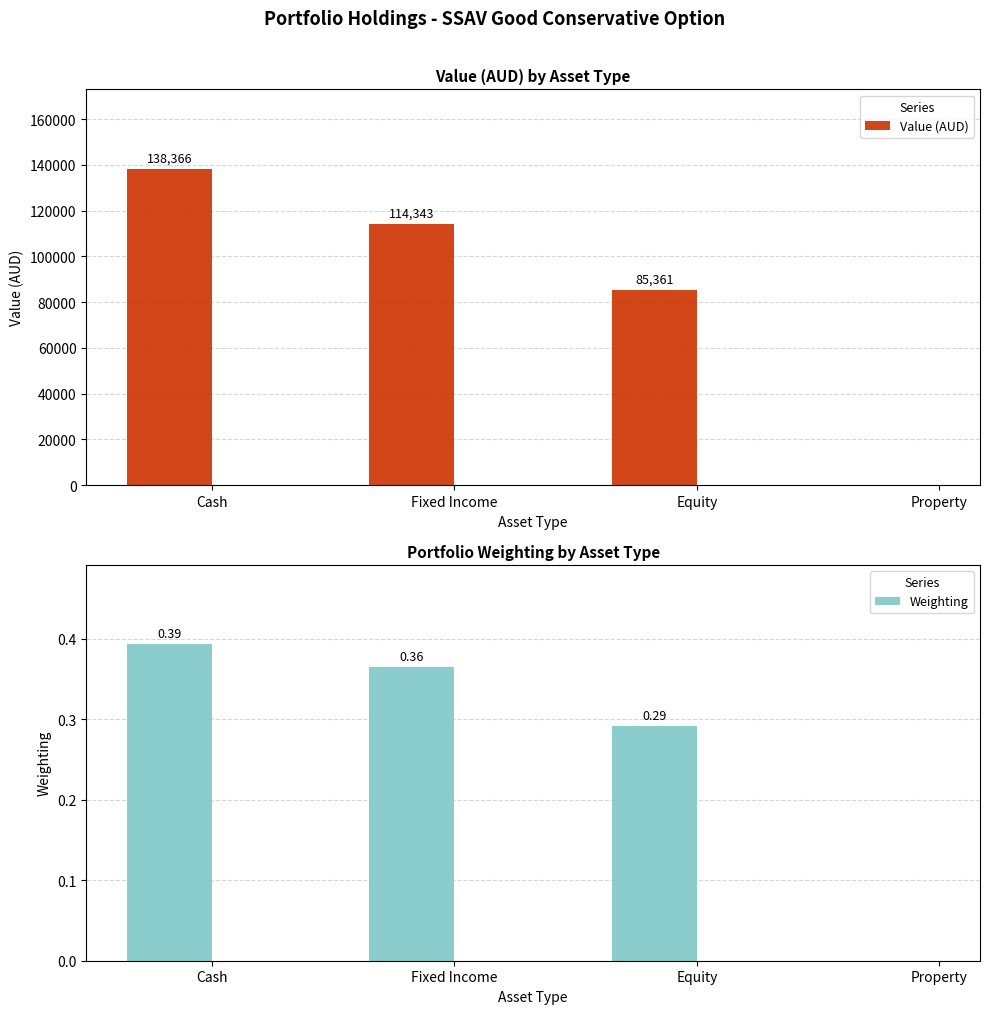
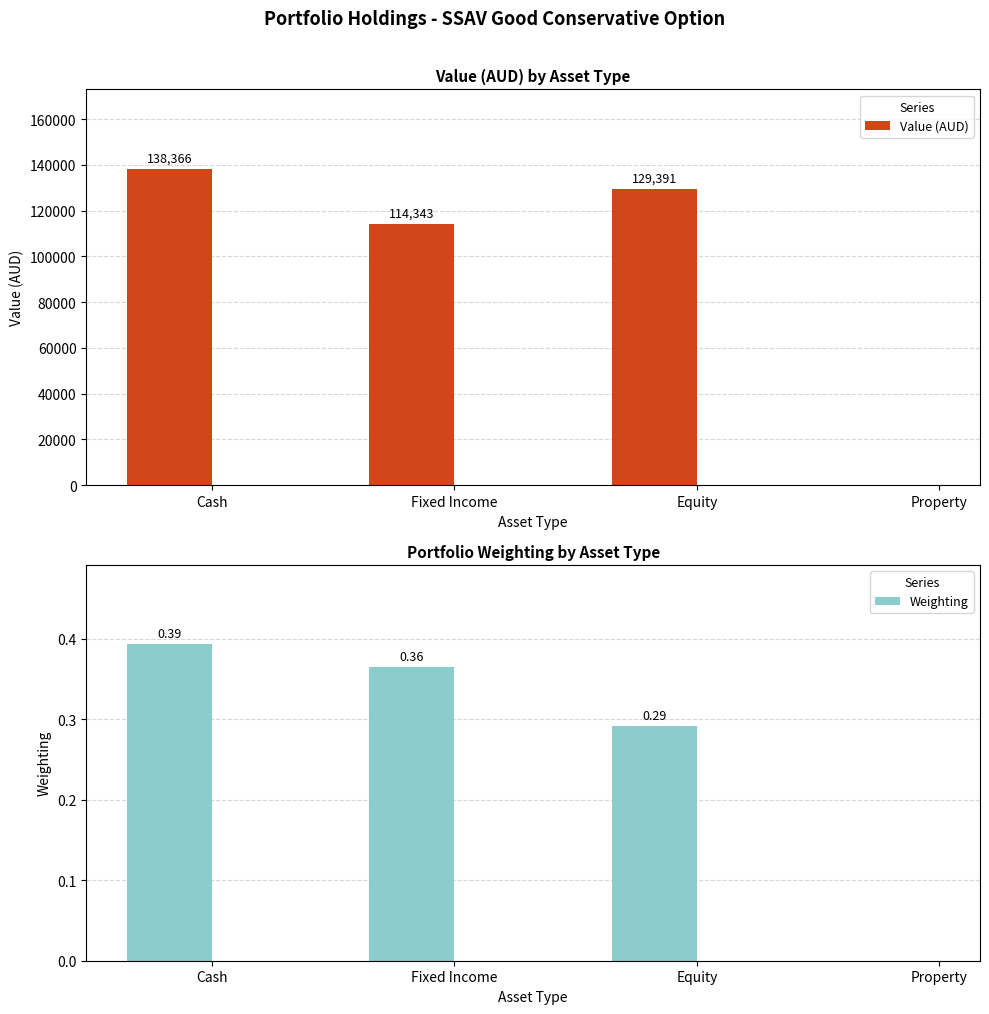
  {
    "Value (AUD) by Asset Type": {
      "Cash": "138,366",
      "Fixed Income": "114,343",
-     "Equity": "85,361"
+     "Equity": "129,391"
    },
    "Portfolio Weighting by Asset Type": {
      "Cash": "0.39",
      "Fixed Income": "0.36",
      "Equity": "0.29"
    }
  }
